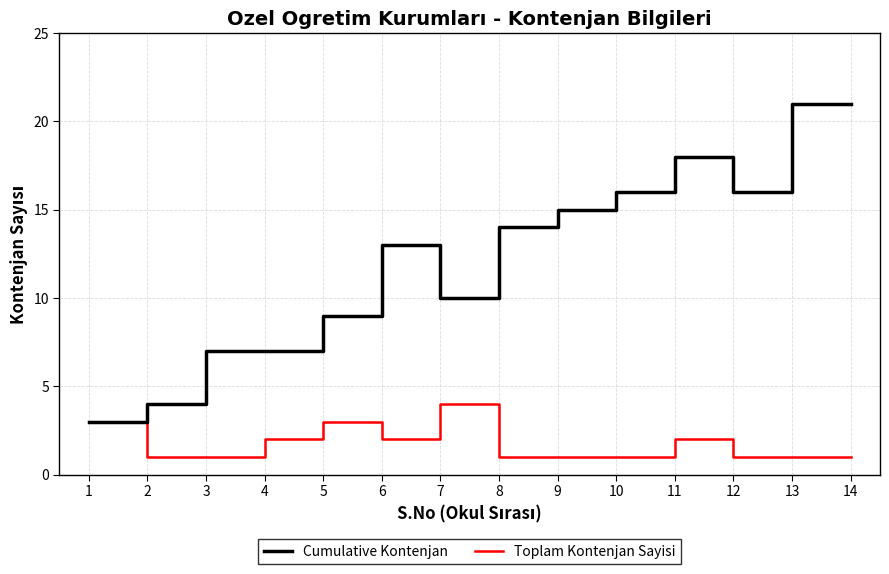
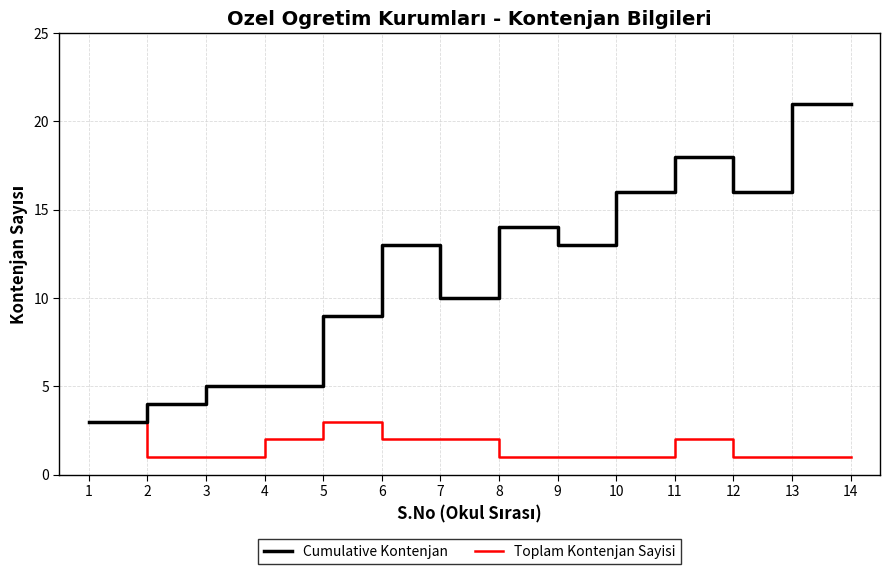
  {
    "Cumulative Kontenjan": {
      "2": 4,
-     "3": 7,
-     "4": 7,
+     "3": 5,
+     "4": 5,
      "5": 9,
      "6": 13,
      "7": 10,
      "8": 14,
-     "9": 15,
+     "9": 13,
      "10": 16,
      "11": 18,
      "12": 16,
      "13": 21,
      "14": 21
    },
    "Toplam Kontenjan Sayisi": {
      "2": 1,
      "3": 1,
      "4": 2,
      "5": 3,
      "6": 2,
-     "7": 4,
+     "7": 2,
      "8": 1,
      "9": 1,
      "10": 1,
      "11": 2,
      "12": 1,
      "13": 1,
      "14": 1
    }
  }
